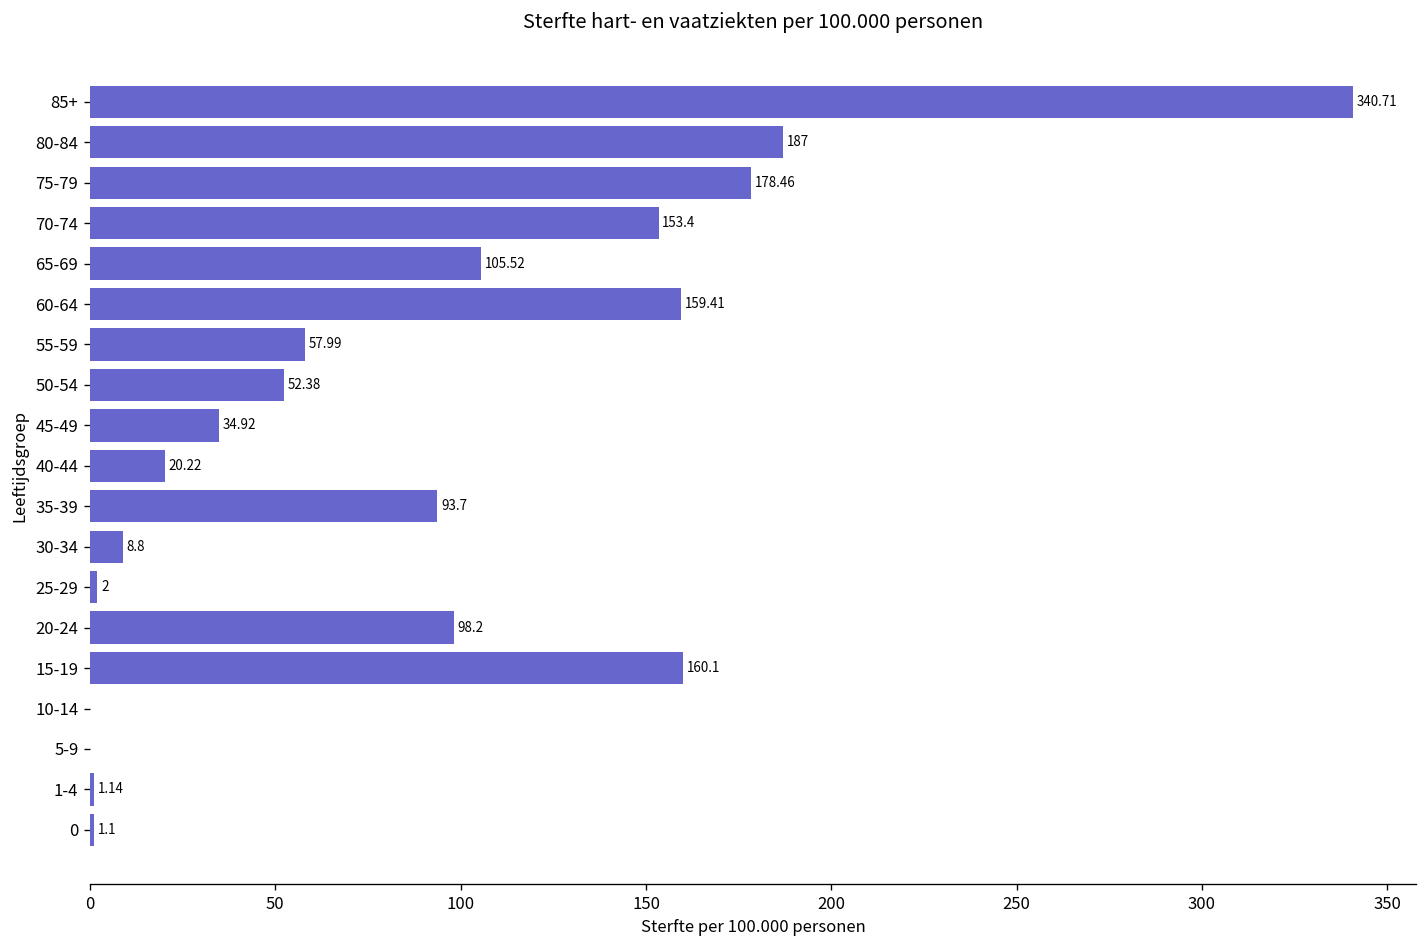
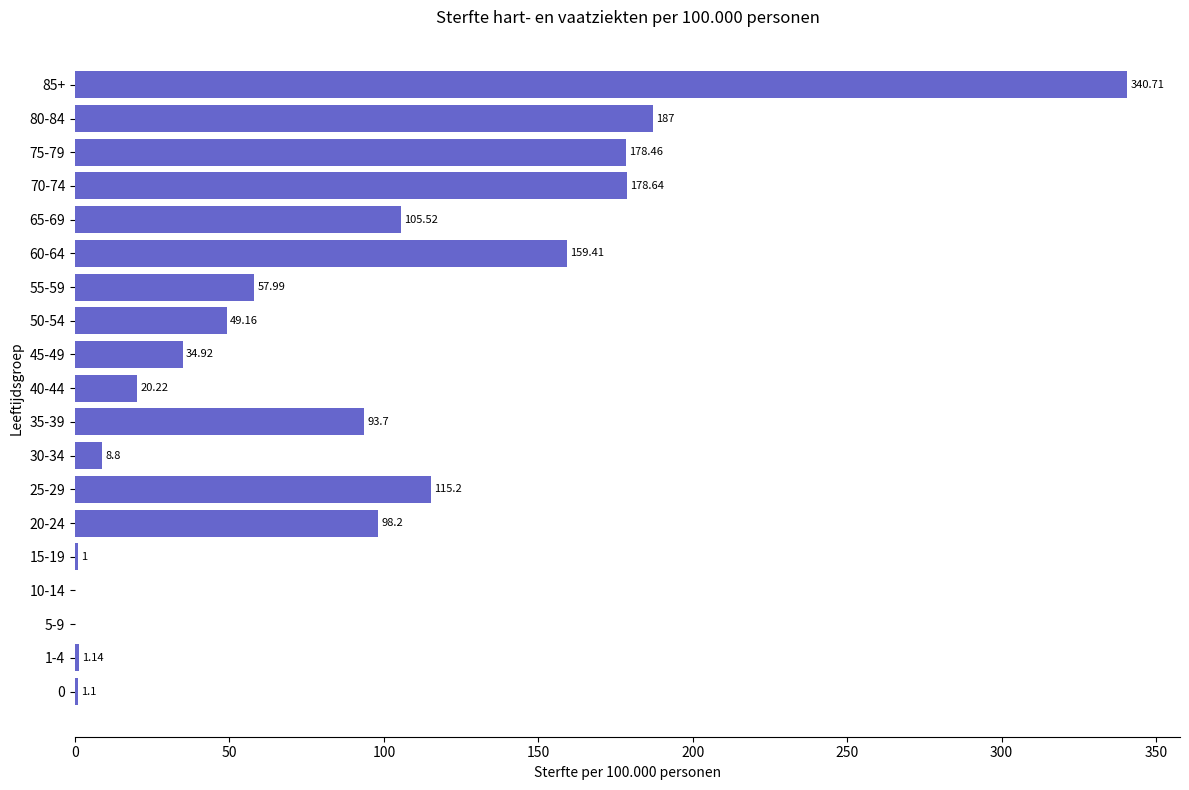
  {
    "85+": 340.71,
    "80-84": 187,
    "75-79": 178.46,
-   "70-74": 153.4,
+   "70-74": 178.64,
    "65-69": 105.52,
    "60-64": 159.41,
    "55-59": 57.99,
-   "50-54": 52.38,
+   "50-54": 49.16,
    "45-49": 34.92,
    "40-44": 20.22,
    "35-39": 93.7,
    "30-34": 8.8,
-   "25-29": 2,
+   "25-29": 115.2,
    "20-24": 98.2,
-   "15-19": 160.1,
+   "15-19": 1,
    "1-4": 1.14,
    "0": 1.1
  }
